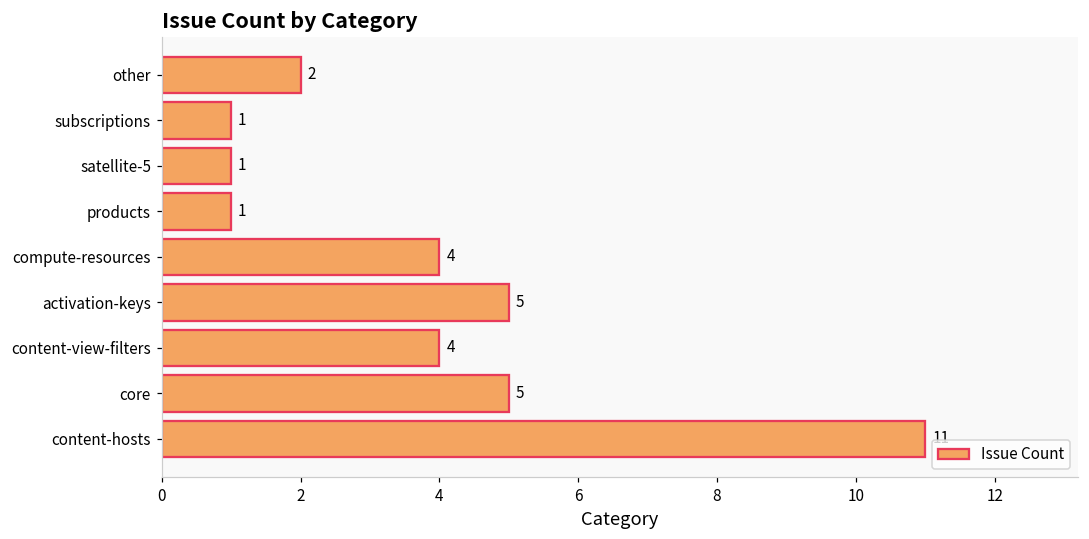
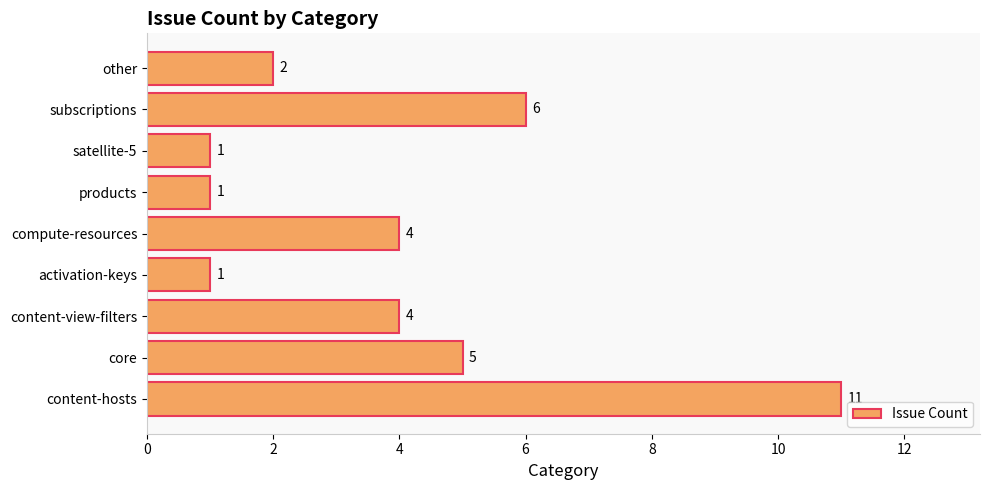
  {
    "other": 2,
-   "subscriptions": 1,
+   "subscriptions": 6,
    "satellite-5": 1,
    "products": 1,
    "compute-resources": 4,
-   "activation-keys": 5,
+   "activation-keys": 1,
    "content-view-filters": 4,
    "core": 5
  }
